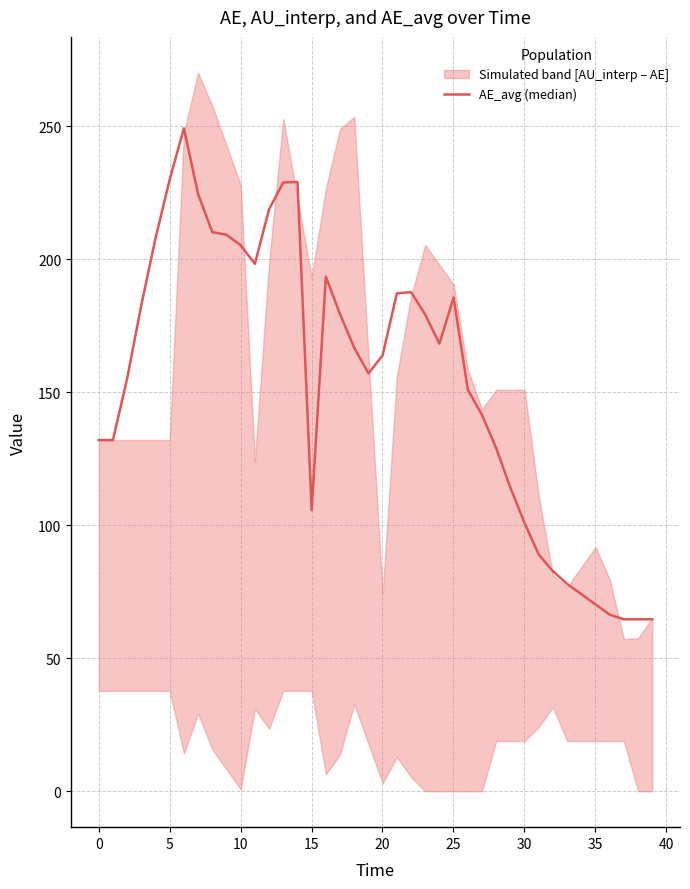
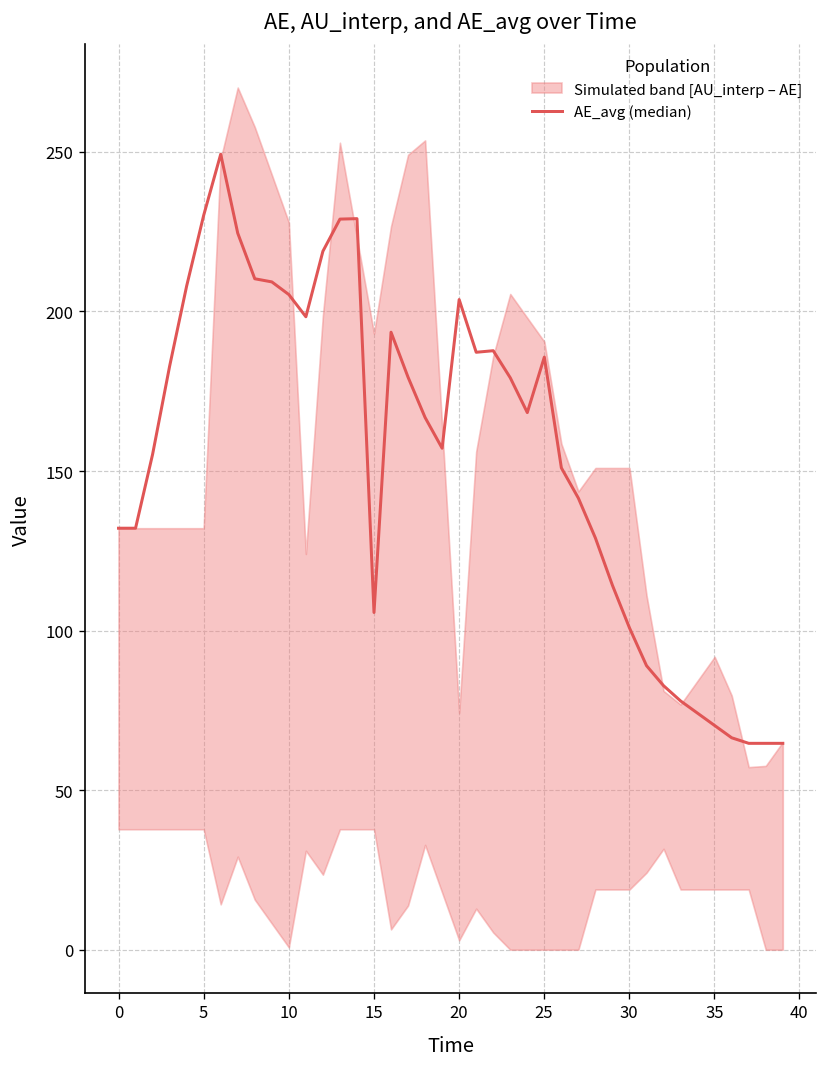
  {
    "AE_avg (median)": {
      "5": 230,
      "10": 205,
      "15": 106,
-     "20": 164,
+     "20": 204,
      "25": 186
    }
  }
